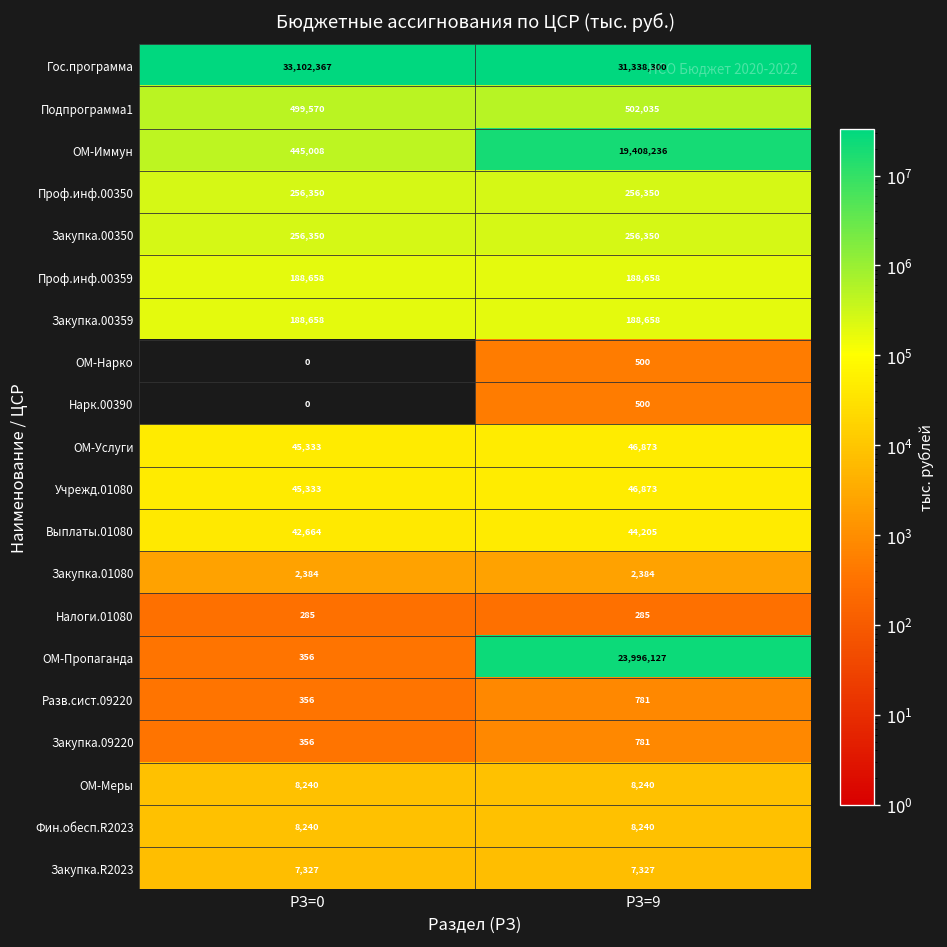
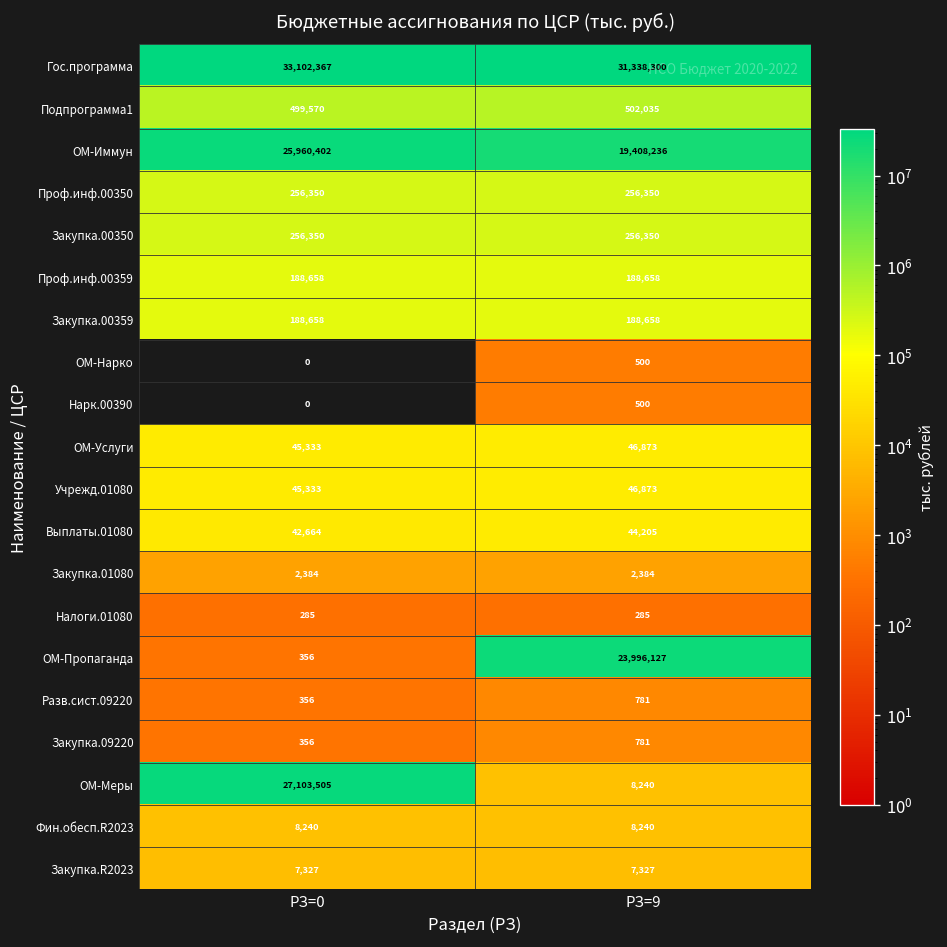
  {
    "Гос.программа": {
      "РЗ=0": "33,102,367"
    },
    "Подпрограмма1": {
      "РЗ=0": "499,570",
      "РЗ=9": "502,035"
    },
    "ОМ-Иммун": {
-     "РЗ=0": "445,008",
+     "РЗ=0": "25,960,402",
      "РЗ=9": "19,408,236"
    },
    "Проф.инф.00350": {
      "РЗ=0": "256,350",
      "РЗ=9": "256,350"
    },
    "Закупка.00350": {
      "РЗ=0": "256,350",
      "РЗ=9": "256,350"
    },
    "Проф.инф.00359": {
      "РЗ=0": "188,658",
      "РЗ=9": "188,658"
    },
    "Закупка.00359": {
      "РЗ=0": "188,658",
      "РЗ=9": "188,658"
    },
    "ОМ-Нарко": {
      "РЗ=0": "0",
      "РЗ=9": "500"
    },
    "Нарк.00390": {
      "РЗ=0": "0",
      "РЗ=9": "500"
    },
    "ОМ-Услуги": {
      "РЗ=0": "45,333",
      "РЗ=9": "46,873"
    },
    "Учрежд.01080": {
      "РЗ=0": "45,333",
      "РЗ=9": "46,873"
    },
    "Выплаты.01080": {
      "РЗ=0": "42,664",
      "РЗ=9": "44,205"
    },
    "Закупка.01080": {
      "РЗ=0": "2,384",
      "РЗ=9": "2,384"
    },
    "Налоги.01080": {
      "РЗ=0": "285",
      "РЗ=9": "285"
    },
    "ОМ-Пропаганда": {
      "РЗ=0": "356",
      "РЗ=9": "23,996,127"
    },
    "Разв.сист.09220": {
      "РЗ=0": "356",
      "РЗ=9": "781"
    },
    "Закупка.09220": {
      "РЗ=0": "356",
      "РЗ=9": "781"
    },
    "ОМ-Меры": {
-     "РЗ=0": "8,240",
+     "РЗ=0": "27,103,505",
      "РЗ=9": "8,240"
    },
    "Фин.обесп.R2023": {
      "РЗ=0": "8,240",
      "РЗ=9": "8,240"
    },
    "Закупка.R2023": {
      "РЗ=0": "7,327",
      "РЗ=9": "7,327"
    }
  }
